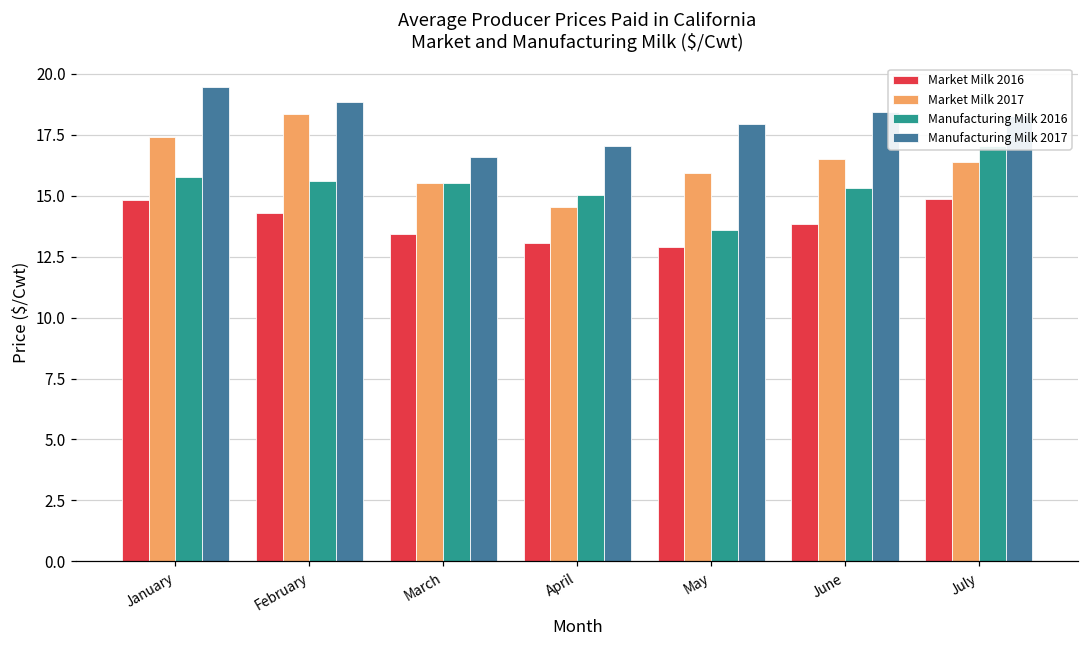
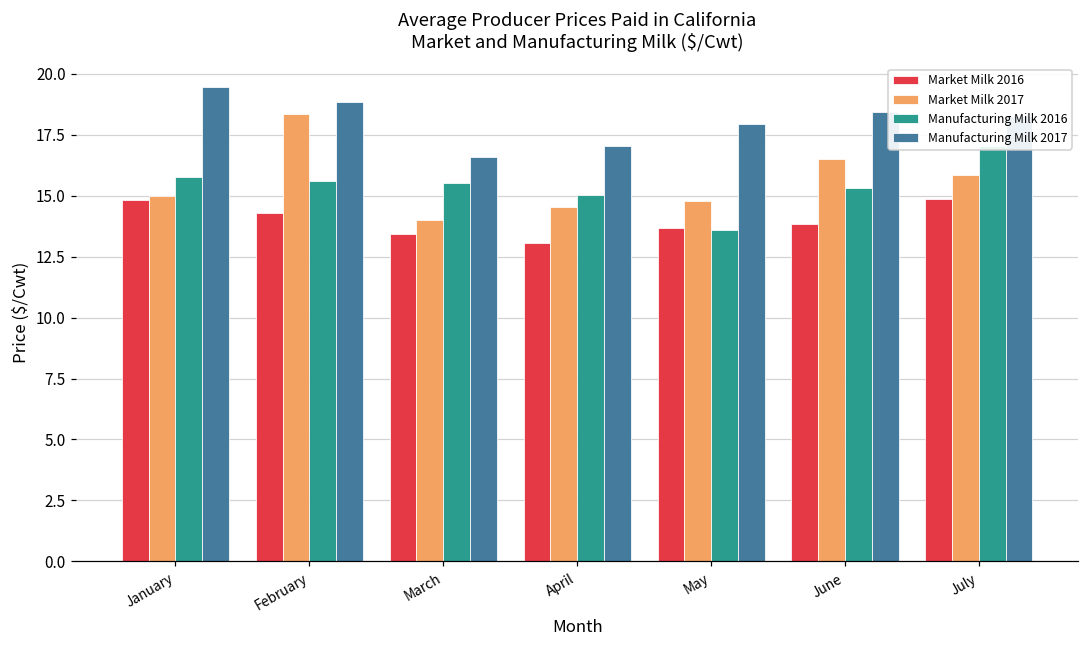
  {
    "Market Milk 2016": {
      "January": 14.8,
      "February": 14.3,
      "March": 13.4,
      "April": 13.1,
-     "May": 12.9,
+     "May": 13.7,
      "June": 13.8,
      "July": 14.9
    },
    "Market Milk 2017": {
-     "January": 17.4,
+     "January": 15.0,
      "February": 18.4,
-     "March": 15.5,
+     "March": 14.0,
      "April": 14.5,
-     "May": 15.9,
+     "May": 14.8,
      "June": 16.5,
-     "July": 16.4
+     "July": 15.8
    }
  }
